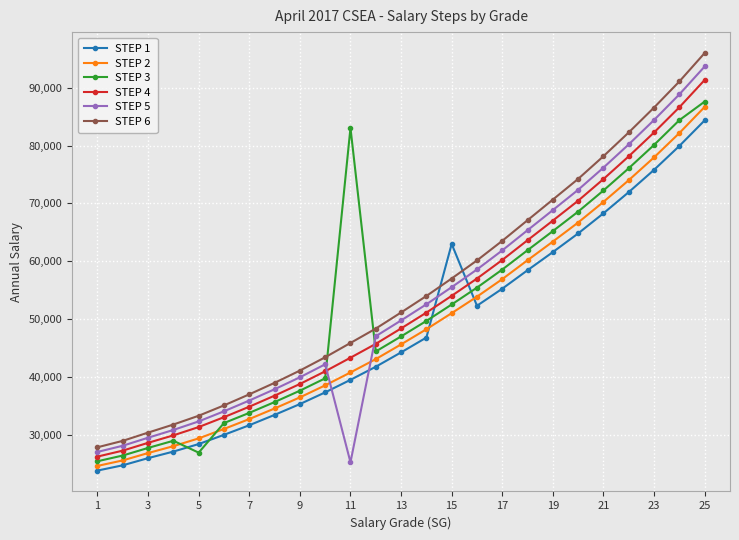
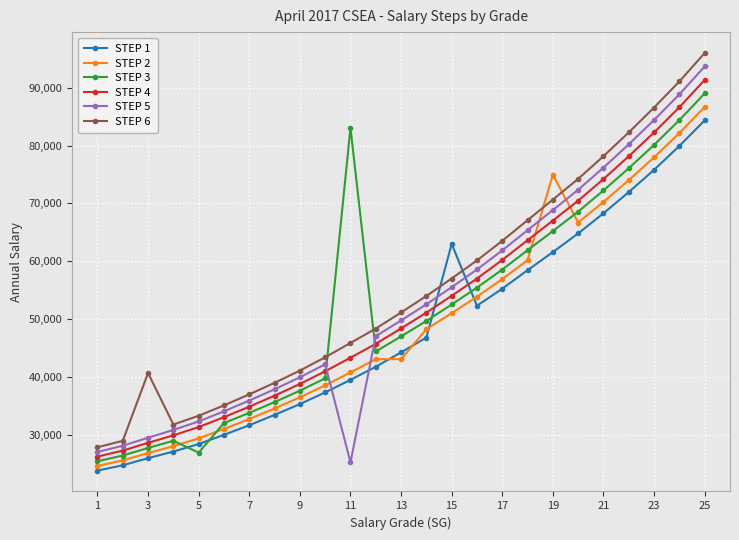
  {
    "STEP 1": {
      "1": "24,000",
      "3": "26,000",
      "5": "28,000",
      "7": "32,000",
      "9": "35,000",
      "11": "40,000",
      "13": "44,000",
      "15": "63,000",
      "17": "55,000",
      "19": "62,000",
      "21": "68,000",
      "23": "76,000",
      "25": "84,000"
    },
    "STEP 2": {
      "1": "25,000",
      "3": "27,000",
      "5": "29,000",
      "7": "33,000",
      "9": "37,000",
      "11": "41,000",
-     "13": "46,000",
+     "13": "43,000",
      "15": "51,000",
      "17": "57,000",
-     "19": "63,000",
+     "19": "75,000",
      "21": "70,000",
      "23": "78,000",
      "25": "87,000"
    },
    "STEP 3": {
      "1": "25,000",
      "3": "28,000",
      "5": "27,000",
      "7": "34,000",
      "9": "38,000",
      "11": "83,000",
      "13": "47,000",
      "15": "53,000",
      "17": "59,000",
      "19": "65,000",
      "21": "72,000",
      "23": "80,000",
-     "25": "88,000"
+     "25": "89,000"
    },
    "STEP 4": {
      "1": "26,000",
      "3": "29,000",
      "5": "31,000",
      "7": "35,000",
      "9": "39,000",
      "11": "43,000",
      "13": "48,000",
      "15": "54,000",
      "17": "60,000",
      "19": "67,000",
      "21": "74,000",
      "23": "82,000",
      "25": "91,000"
    },
    "STEP 5": {
      "1": "27,000",
      "3": "30,000",
      "5": "32,000",
      "7": "36,000",
      "9": "40,000",
      "11": "25,000",
      "13": "50,000",
      "15": "56,000",
      "17": "62,000",
      "19": "69,000",
      "21": "76,000",
      "23": "84,000",
      "25": "94,000"
    },
    "STEP 6": {
      "1": "28,000",
-     "3": "30,000",
+     "3": "41,000",
      "5": "33,000",
      "7": "37,000",
      "9": "41,000",
      "11": "46,000",
      "13": "51,000",
      "15": "57,000",
      "17": "64,000",
      "19": "71,000",
      "21": "78,000",
      "23": "87,000",
      "25": "96,000"
    }
  }
